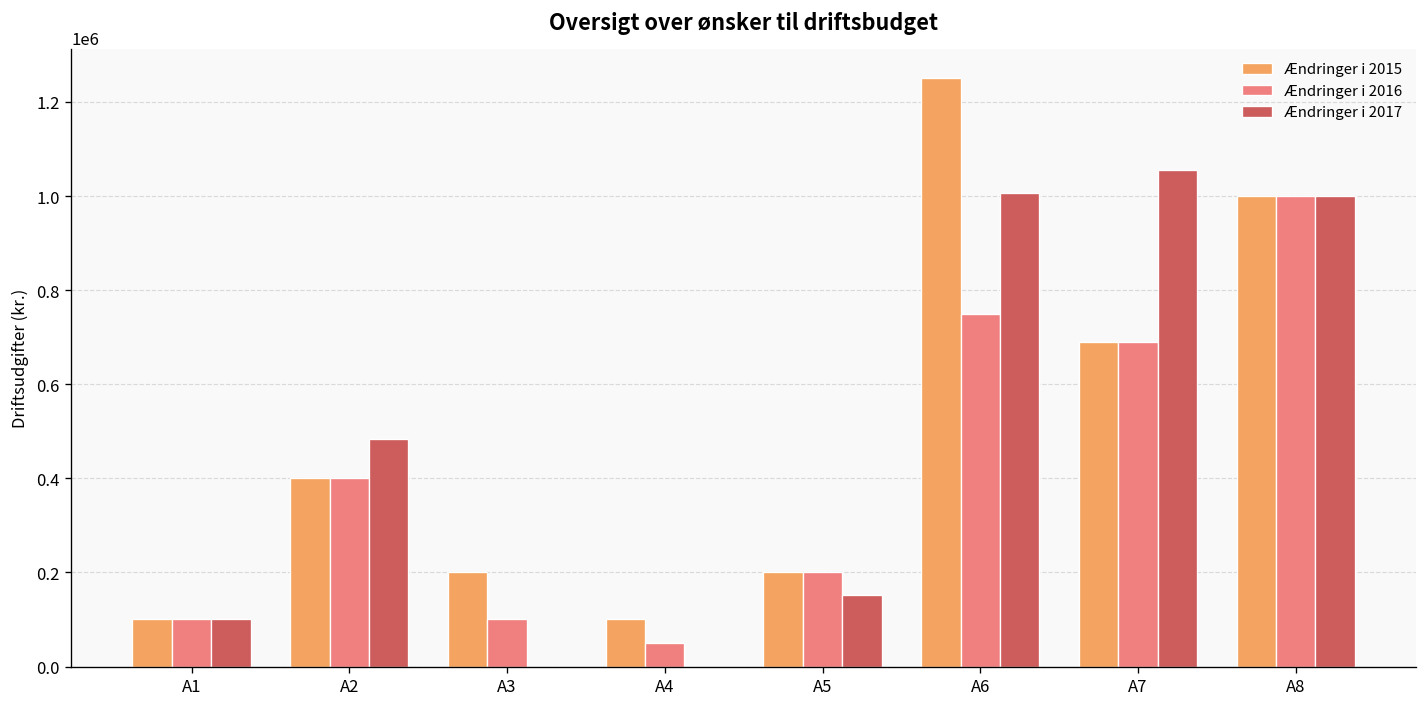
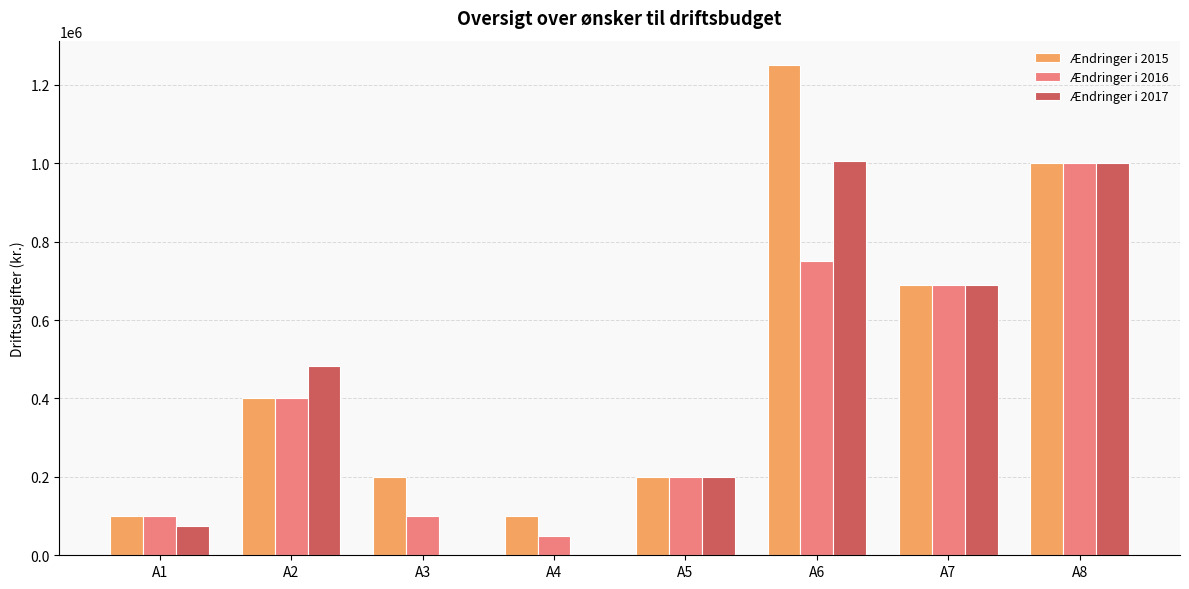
  {
    "Ændringer i 2017": {
-     "A1": 100000,
+     "A1": 70000,
      "A2": 480000,
      "A3": 0,
      "A4": 0,
-     "A5": 150000,
+     "A5": 200000,
      "A6": 1010000,
-     "A7": 1060000,
+     "A7": 690000,
      "A8": 1000000
    }
  }
